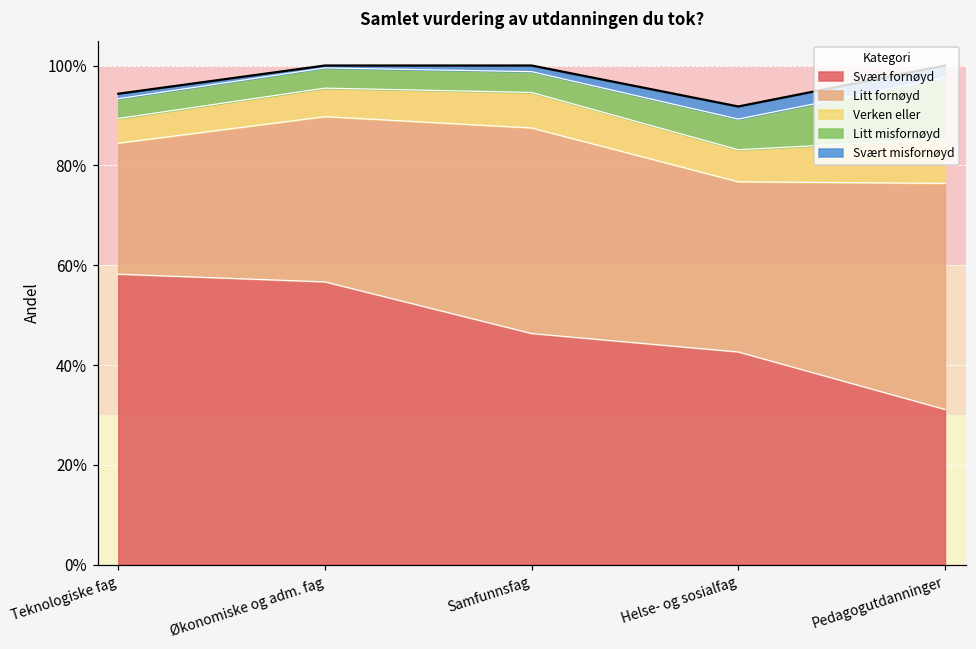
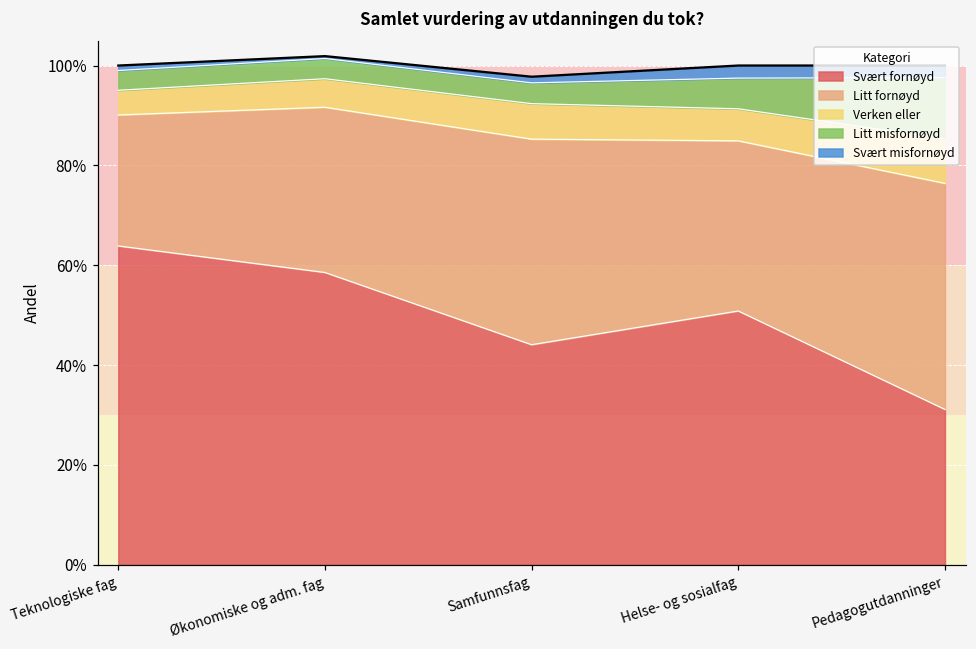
  {
    "Svært fornøyd": {
-     "Teknologiske fag": "58%",
-     "Økonomiske og adm. fag": "57%",
-     "Samfunnsfag": "46%",
-     "Helse- og sosialfag": "43%",
+     "Teknologiske fag": "64%",
+     "Økonomiske og adm. fag": "59%",
+     "Samfunnsfag": "44%",
+     "Helse- og sosialfag": "51%",
      "Pedagogutdanninger": "31%"
    },
    "Litt misfornøyd": {
      "Teknologiske fag": "4%",
      "Samfunnsfag": "4%",
      "Helse- og sosialfag": "6%"
    },
    "Svært misfornøyd": {
      "Teknologiske fag": "1%",
      "Samfunnsfag": "1%",
      "Helse- og sosialfag": "3%"
    }
  }
